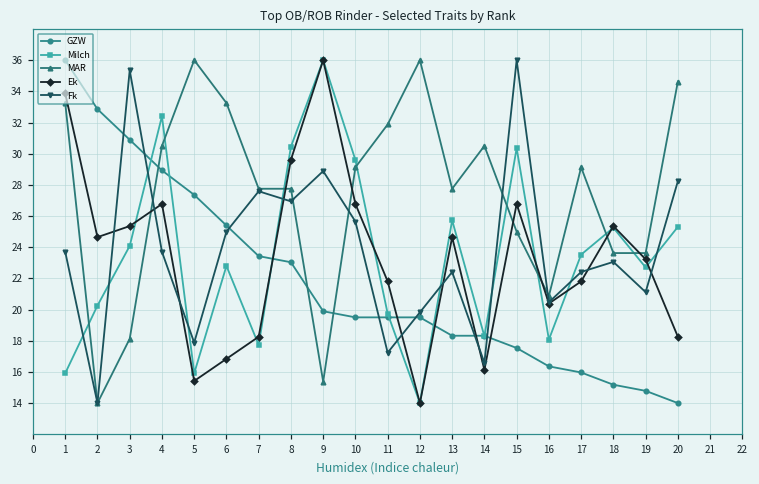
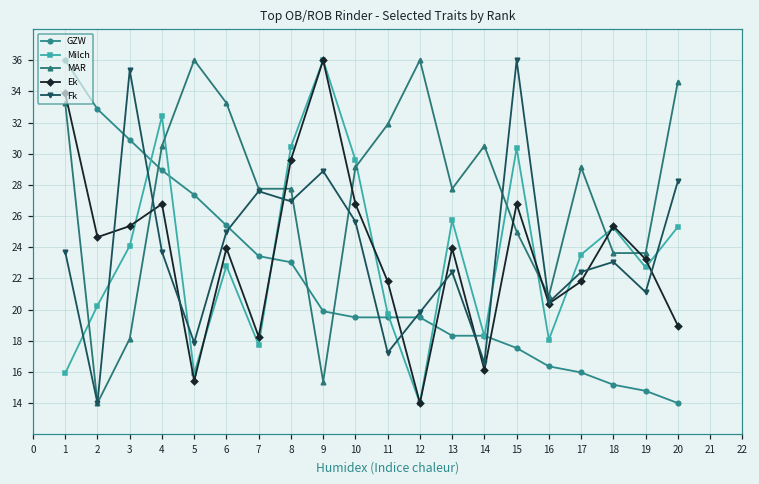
  {
    "Ek": {
      "2": 24.6,
      "3": 25.4,
      "4": 26.8,
      "5": 15.4,
-     "6": 16.8,
+     "6": 23.9,
      "7": 18.3,
      "8": 29.6,
      "10": 26.8,
      "11": 21.8,
-     "13": 24.6,
+     "13": 23.9,
      "14": 16.1,
      "15": 26.8,
      "17": 21.8,
      "19": 23.2,
-     "20": 18.3
+     "20": 19.0
    }
  }
